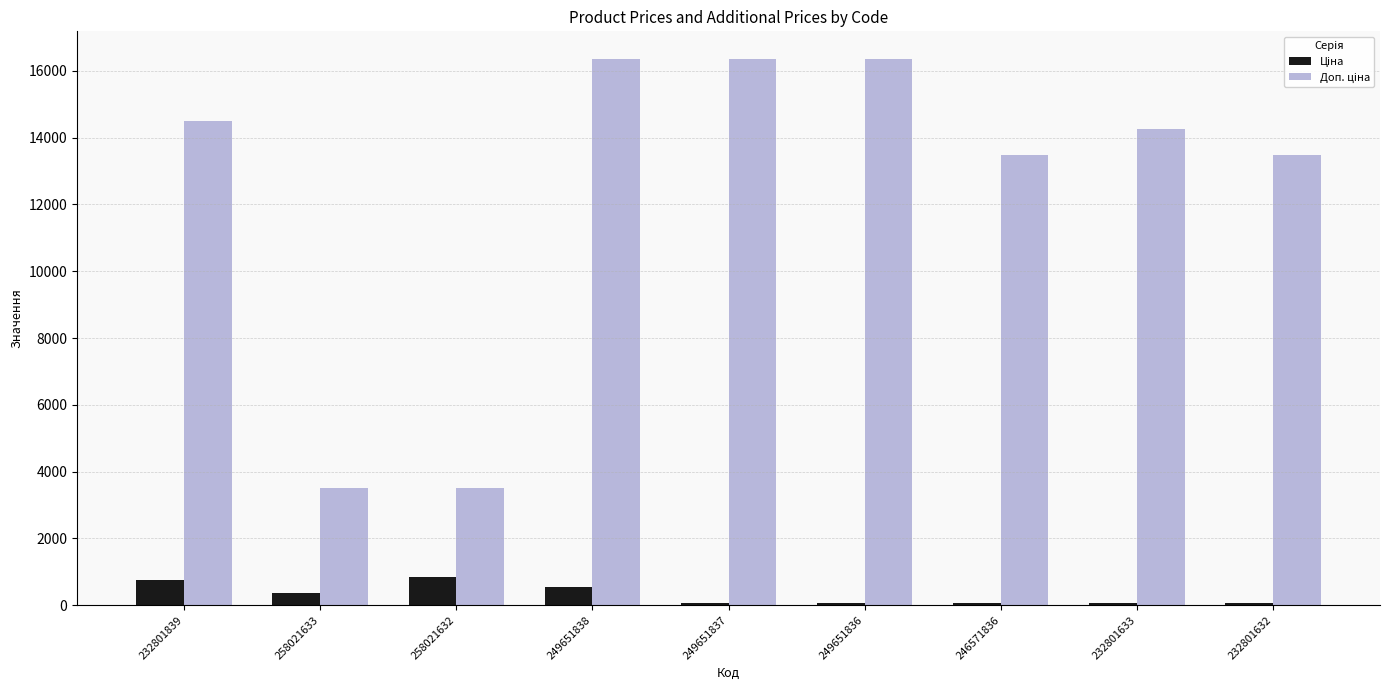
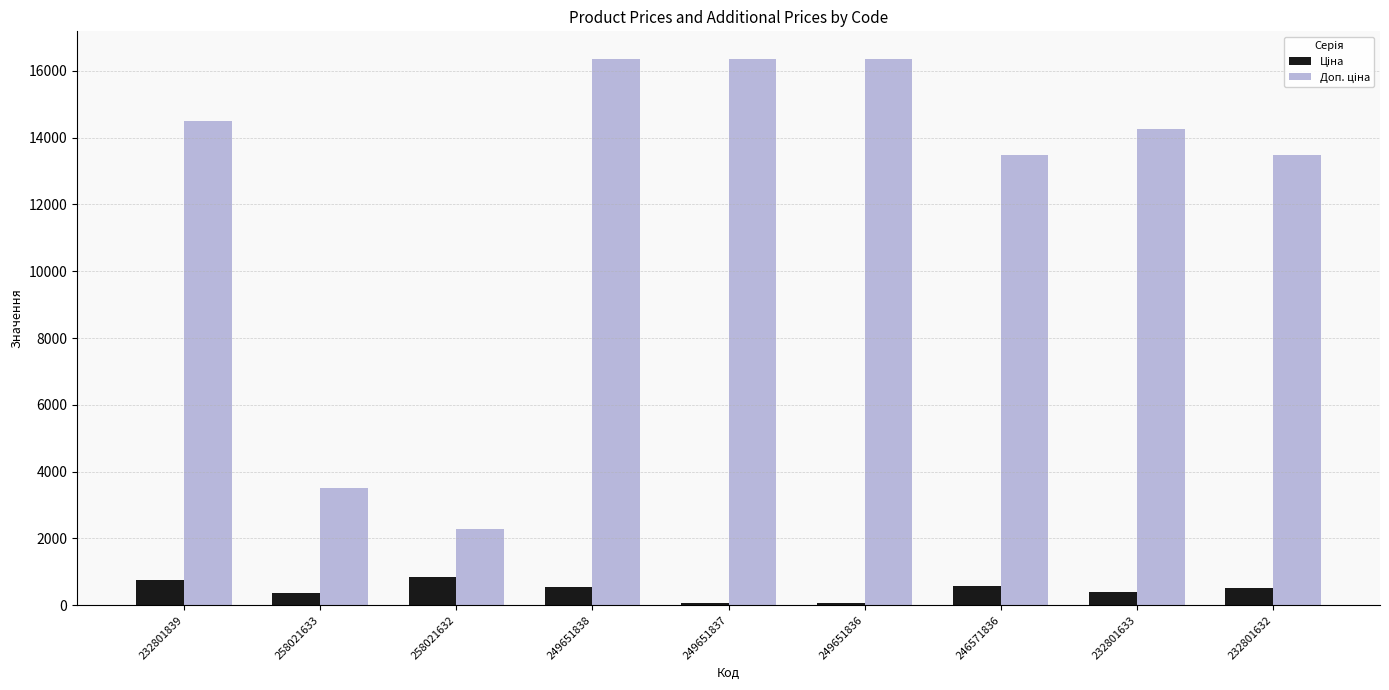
  {
    "Ціна": {
      "232801839": 800,
      "258021633": 400,
      "258021632": 800,
      "249651838": 500,
-     "246571836": 100,
-     "232801633": 100,
-     "232801632": 100
+     "246571836": 600,
+     "232801633": 400,
+     "232801632": 500
    },
    "Доп. ціна": {
      "232801839": 14500,
      "258021633": 3500,
-     "258021632": 3500,
+     "258021632": 2300,
      "249651838": 16400,
      "249651837": 16400,
      "249651836": 16400,
      "246571836": 13500,
      "232801633": 14200,
      "232801632": 13500
    }
  }
